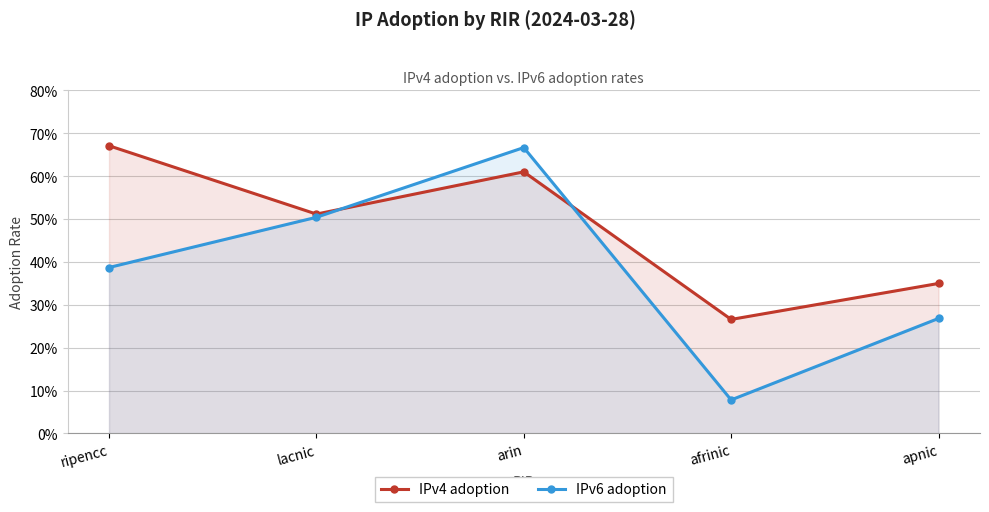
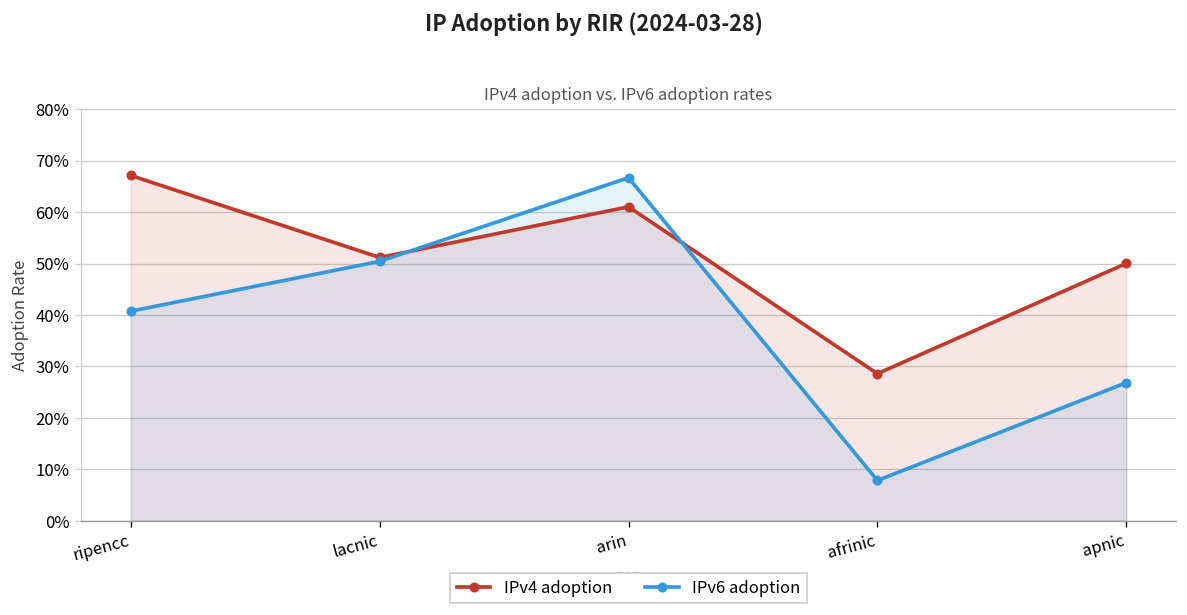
  {
    "IPv4 adoption": {
      "ripencc": "67%",
      "lacnic": "51%",
      "arin": "61%",
-     "afrinic": "27%",
-     "apnic": "35%"
+     "afrinic": "29%",
+     "apnic": "50%"
    },
    "IPv6 adoption": {
-     "ripencc": "39%",
+     "ripencc": "41%",
      "lacnic": "50%",
      "arin": "67%",
      "afrinic": "8%",
      "apnic": "27%"
    }
  }
